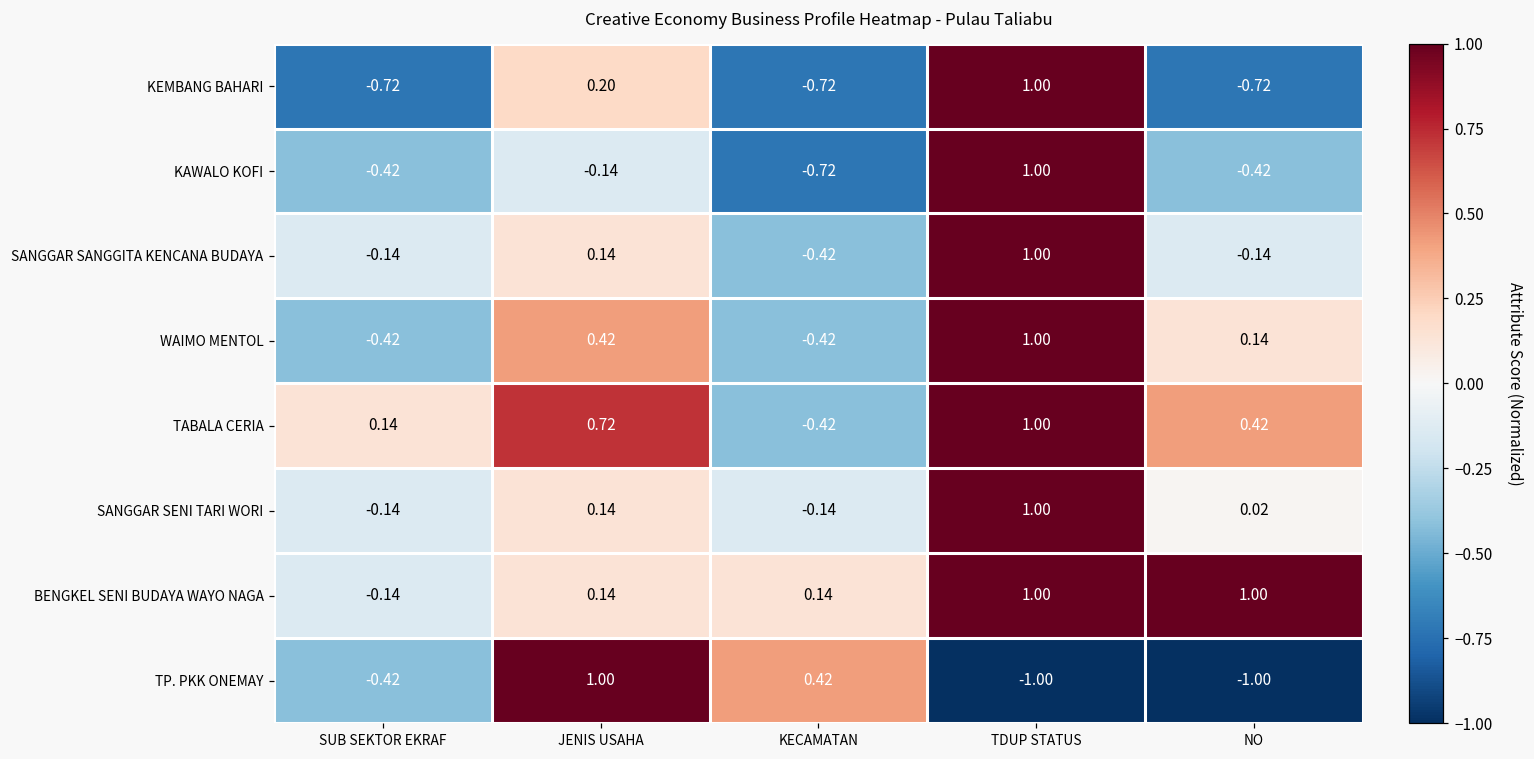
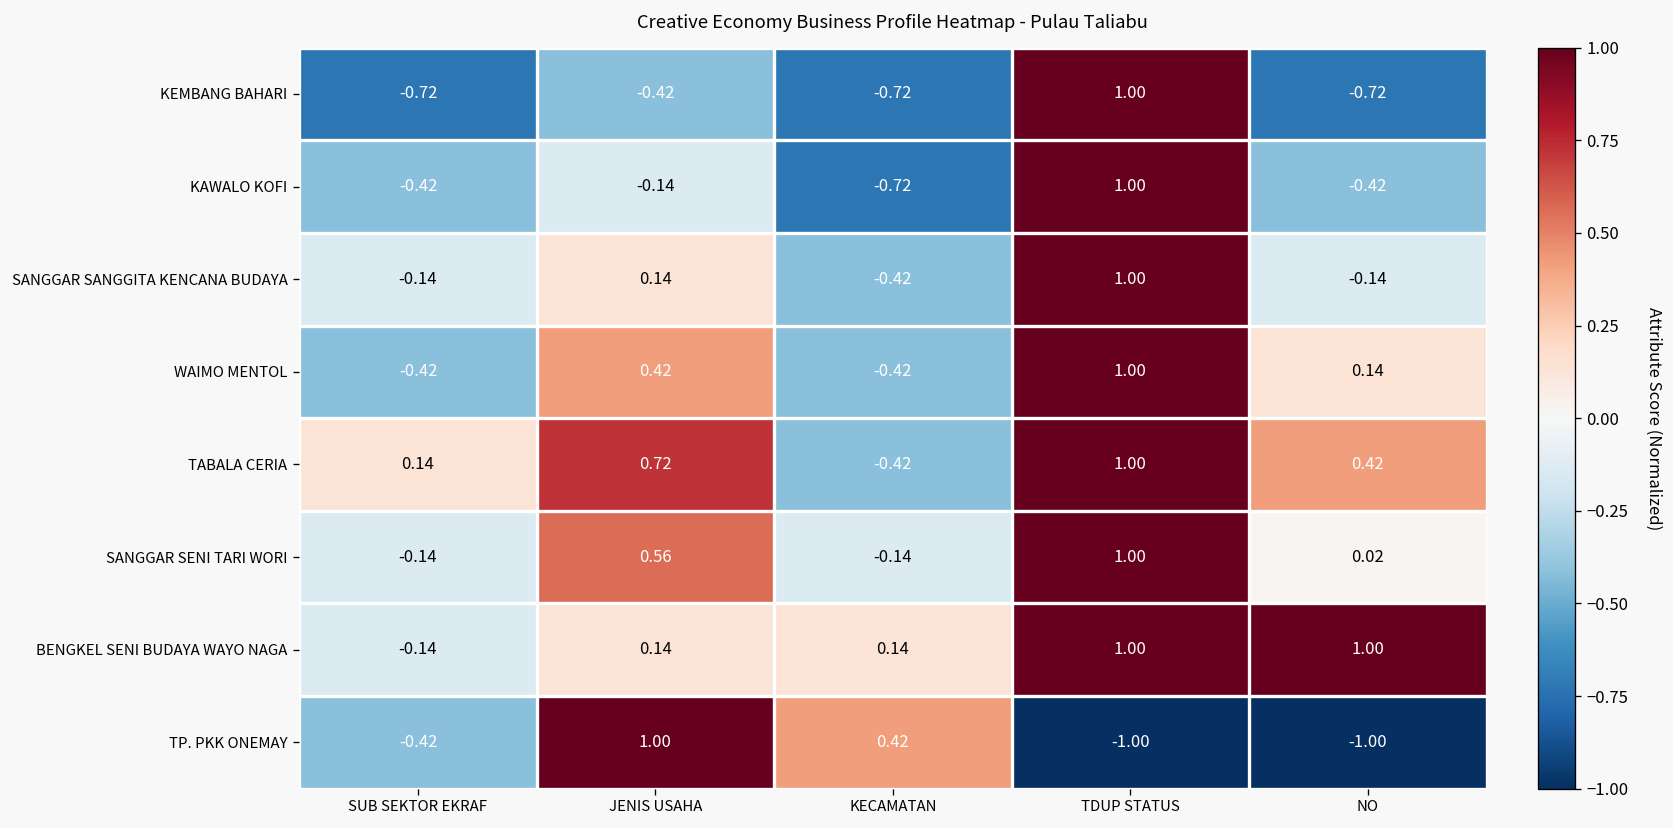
  {
    "KEMBANG BAHARI": {
      "SUB SEKTOR EKRAF": -0.72,
-     "JENIS USAHA": 0.20,
+     "JENIS USAHA": -0.42,
      "KECAMATAN": -0.72,
      "TDUP STATUS": 1.00,
      "NO": -0.72
    },
    "KAWALO KOFI": {
      "SUB SEKTOR EKRAF": -0.42,
      "JENIS USAHA": -0.14,
      "KECAMATAN": -0.72,
      "TDUP STATUS": 1.00,
      "NO": -0.42
    },
    "SANGGAR SANGGITA KENCANA BUDAYA": {
      "SUB SEKTOR EKRAF": -0.14,
      "JENIS USAHA": 0.14,
      "KECAMATAN": -0.42,
      "TDUP STATUS": 1.00,
      "NO": -0.14
    },
    "WAIMO MENTOL": {
      "SUB SEKTOR EKRAF": -0.42,
      "JENIS USAHA": 0.42,
      "KECAMATAN": -0.42,
      "TDUP STATUS": 1.00,
      "NO": 0.14
    },
    "TABALA CERIA": {
      "SUB SEKTOR EKRAF": 0.14,
      "JENIS USAHA": 0.72,
      "KECAMATAN": -0.42,
      "TDUP STATUS": 1.00,
      "NO": 0.42
    },
    "SANGGAR SENI TARI WORI": {
      "SUB SEKTOR EKRAF": -0.14,
-     "JENIS USAHA": 0.14,
+     "JENIS USAHA": 0.56,
      "KECAMATAN": -0.14,
      "TDUP STATUS": 1.00,
      "NO": 0.02
    },
    "BENGKEL SENI BUDAYA WAYO NAGA": {
      "SUB SEKTOR EKRAF": -0.14,
      "JENIS USAHA": 0.14,
      "KECAMATAN": 0.14,
      "TDUP STATUS": 1.00,
      "NO": 1.00
    },
    "TP. PKK ONEMAY": {
      "SUB SEKTOR EKRAF": -0.42,
      "JENIS USAHA": 1.00,
      "KECAMATAN": 0.42,
      "TDUP STATUS": -1.00,
      "NO": -1.00
    }
  }
